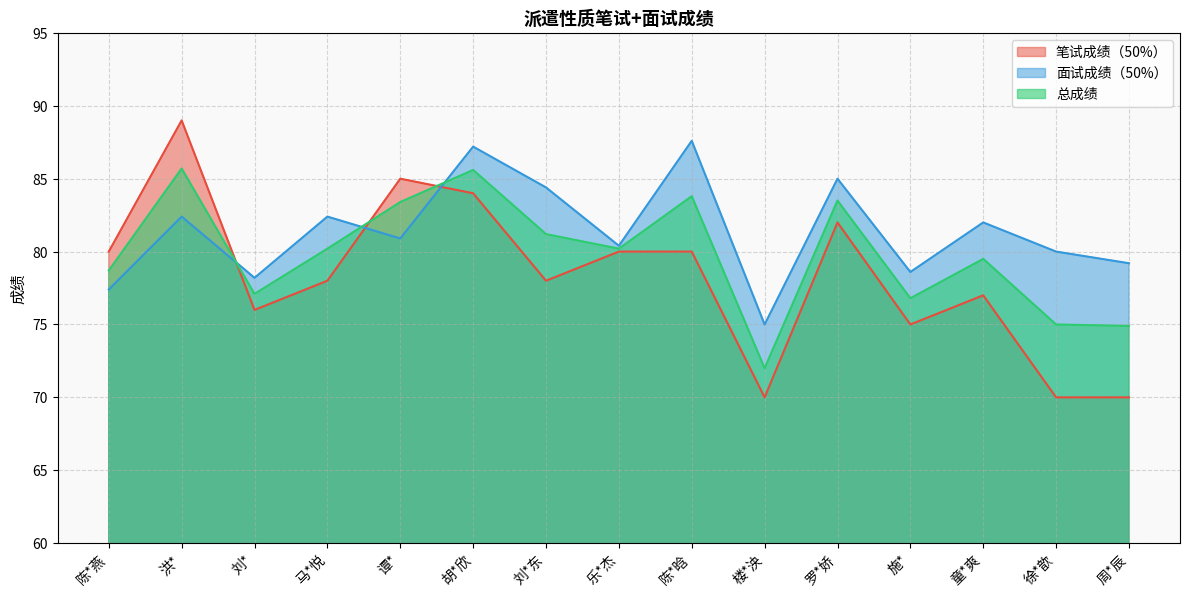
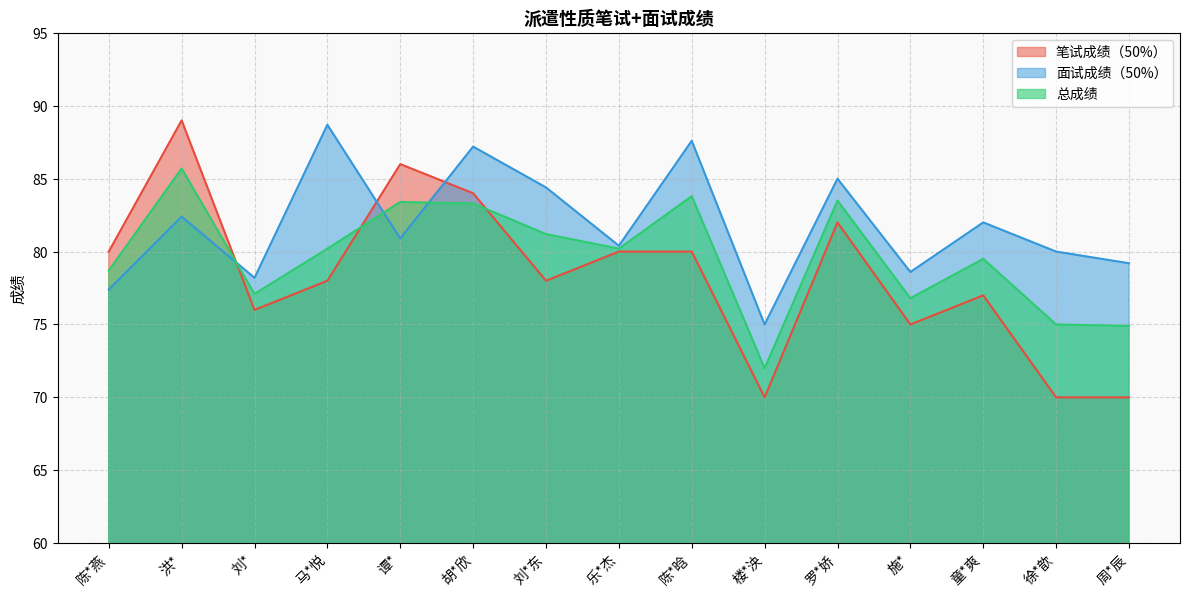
  {
    "笔试成绩（50%）": {
      "陈*燕": 80,
      "洪*": 89,
      "刘*": 76,
      "马*悦": 78,
-     "谭*": 85,
+     "谭*": 86,
      "胡*欣": 84,
      "刘*东": 78,
      "乐*杰": 80,
      "陈*晗": 80,
      "楼*泱": 70,
      "罗*娇": 82,
      "施*": 75,
      "童*爽": 77,
      "徐*歆": 70,
      "周*辰": 70
    },
    "面试成绩（50%）": {
      "陈*燕": 77.4,
      "洪*": 82.4,
      "刘*": 78.2,
-     "马*悦": 82.4,
+     "马*悦": 88.7,
      "谭*": 80.9,
      "胡*欣": 87.2,
      "刘*东": 84.4,
      "乐*杰": 80.4,
      "陈*晗": 87.6,
      "楼*泱": 75.0,
      "罗*娇": 85.0,
      "施*": 78.6,
      "童*爽": 82.0,
      "徐*歆": 80.0,
      "周*辰": 79.2
    },
    "总成绩": {
      "陈*燕": 78.7,
      "洪*": 85.7,
      "刘*": 77.1,
      "马*悦": 80.2,
      "谭*": 83.4,
-     "胡*欣": 85.6,
+     "胡*欣": 83.3,
      "刘*东": 81.2,
      "乐*杰": 80.2,
      "陈*晗": 83.8,
      "楼*泱": 72.0,
      "罗*娇": 83.5,
      "施*": 76.8,
      "童*爽": 79.5,
      "徐*歆": 75.0,
      "周*辰": 74.9
    }
  }
